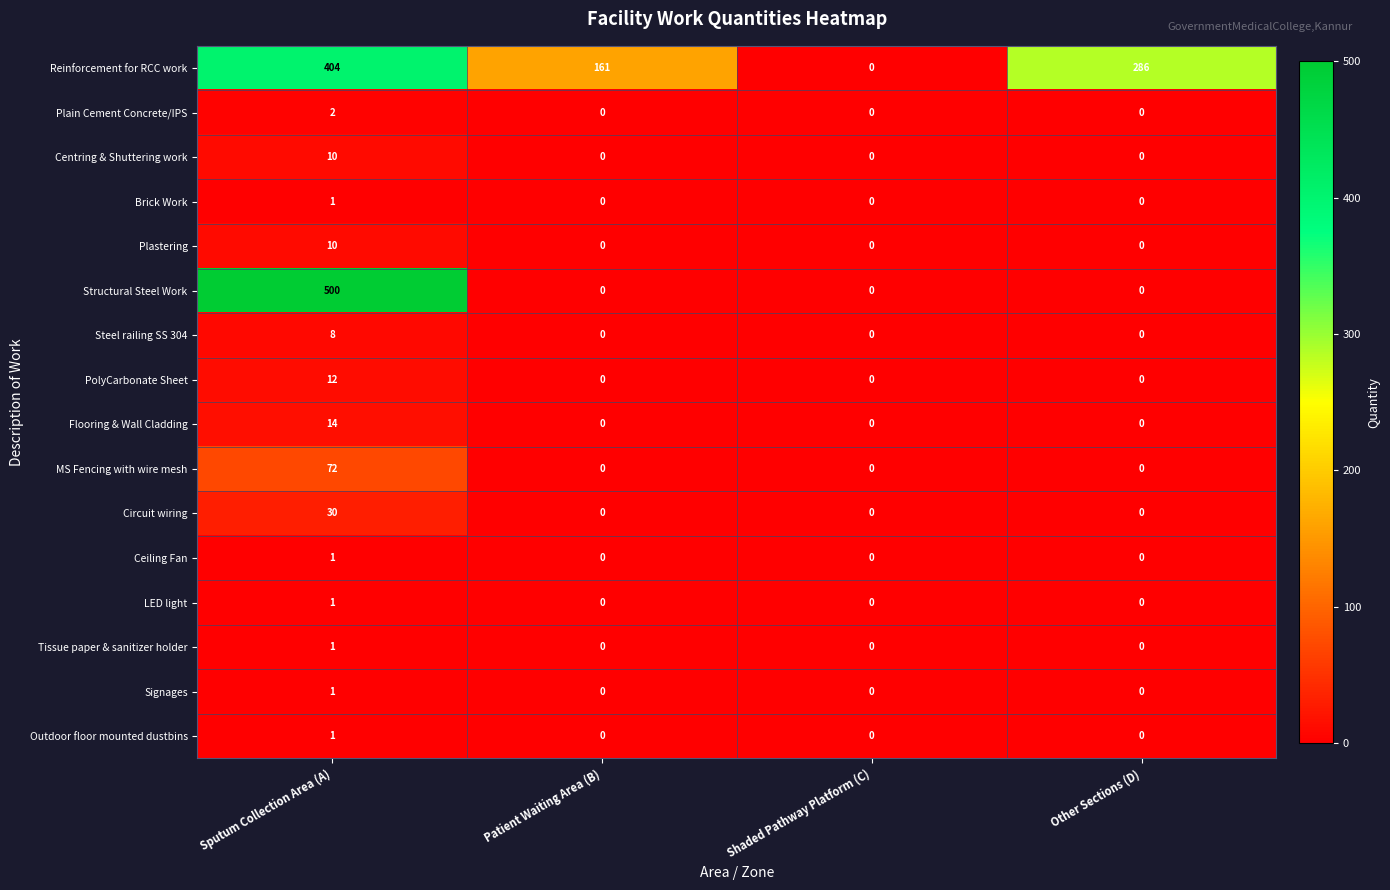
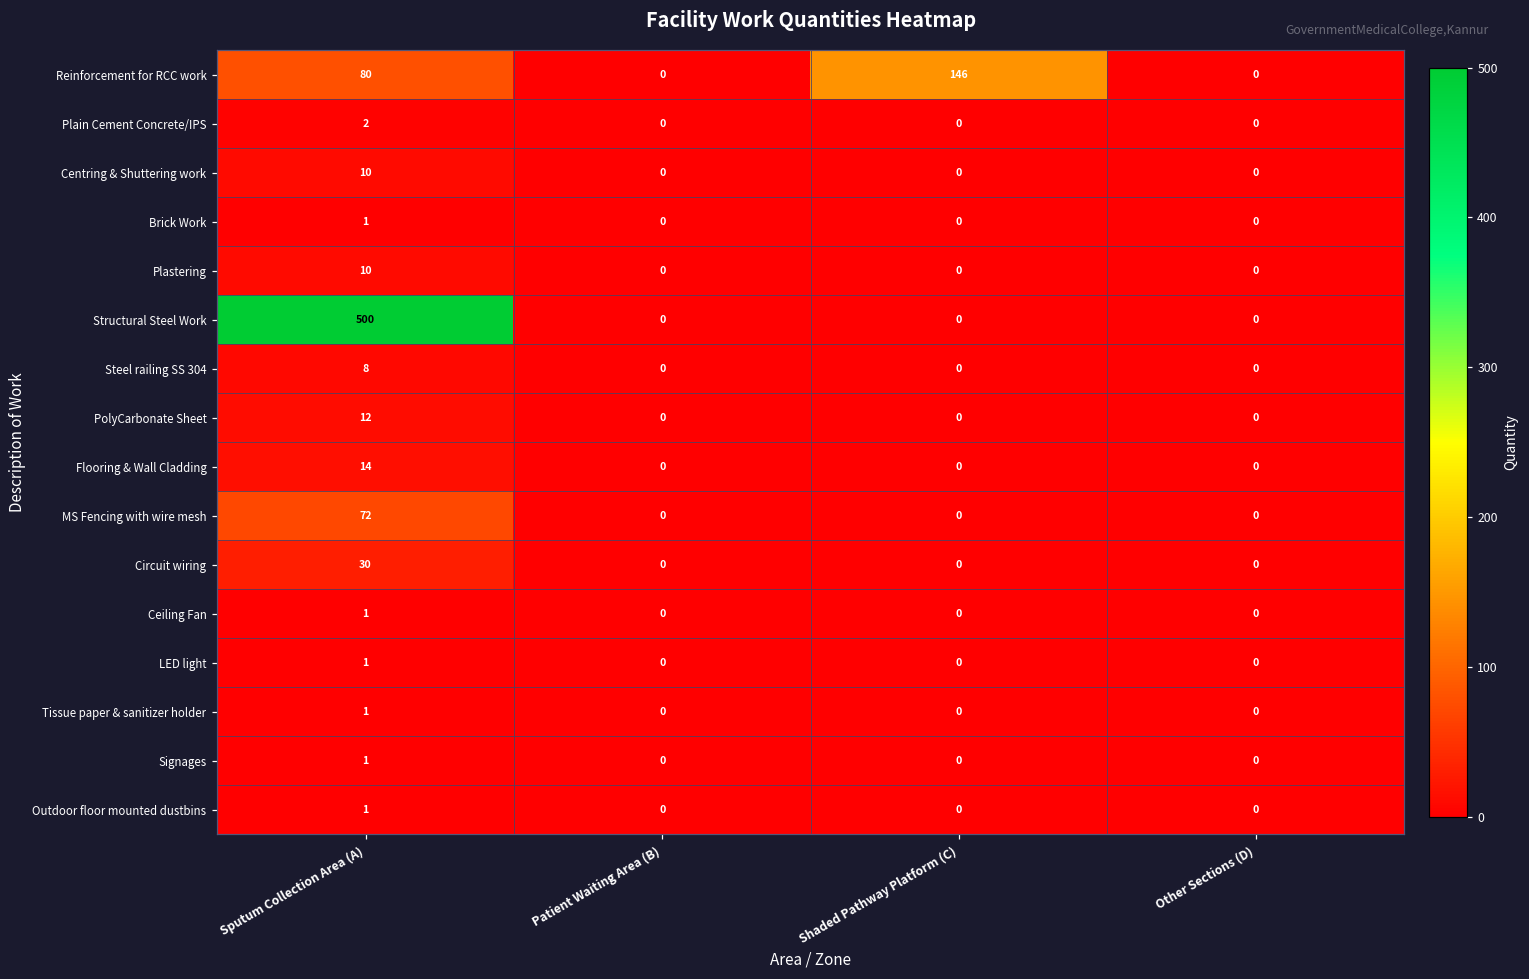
  {
    "Reinforcement for RCC work": {
-     "Sputum Collection Area (A)": 404,
-     "Patient Waiting Area (B)": 161,
-     "Shaded Pathway Platform (C)": 0,
-     "Other Sections (D)": 286
+     "Sputum Collection Area (A)": 80,
+     "Patient Waiting Area (B)": 0,
+     "Shaded Pathway Platform (C)": 146,
+     "Other Sections (D)": 0
    },
    "Plain Cement Concrete/IPS": {
      "Sputum Collection Area (A)": 2,
      "Patient Waiting Area (B)": 0,
      "Shaded Pathway Platform (C)": 0,
      "Other Sections (D)": 0
    },
    "Centring & Shuttering work": {
      "Sputum Collection Area (A)": 10,
      "Patient Waiting Area (B)": 0,
      "Shaded Pathway Platform (C)": 0,
      "Other Sections (D)": 0
    },
    "Brick Work": {
      "Sputum Collection Area (A)": 1,
      "Patient Waiting Area (B)": 0,
      "Shaded Pathway Platform (C)": 0,
      "Other Sections (D)": 0
    },
    "Plastering": {
      "Sputum Collection Area (A)": 10,
      "Patient Waiting Area (B)": 0,
      "Shaded Pathway Platform (C)": 0,
      "Other Sections (D)": 0
    },
    "Structural Steel Work": {
      "Sputum Collection Area (A)": 500,
      "Patient Waiting Area (B)": 0,
      "Shaded Pathway Platform (C)": 0,
      "Other Sections (D)": 0
    },
    "Steel railing SS 304": {
      "Sputum Collection Area (A)": 8,
      "Patient Waiting Area (B)": 0,
      "Shaded Pathway Platform (C)": 0,
      "Other Sections (D)": 0
    },
    "PolyCarbonate Sheet": {
      "Sputum Collection Area (A)": 12,
      "Patient Waiting Area (B)": 0,
      "Shaded Pathway Platform (C)": 0,
      "Other Sections (D)": 0
    },
    "Flooring & Wall Cladding": {
      "Sputum Collection Area (A)": 14,
      "Patient Waiting Area (B)": 0,
      "Shaded Pathway Platform (C)": 0,
      "Other Sections (D)": 0
    },
    "MS Fencing with wire mesh": {
      "Sputum Collection Area (A)": 72,
      "Patient Waiting Area (B)": 0,
      "Shaded Pathway Platform (C)": 0,
      "Other Sections (D)": 0
    },
    "Circuit wiring": {
      "Sputum Collection Area (A)": 30,
      "Patient Waiting Area (B)": 0,
      "Shaded Pathway Platform (C)": 0,
      "Other Sections (D)": 0
    },
    "Ceiling Fan": {
      "Sputum Collection Area (A)": 1,
      "Patient Waiting Area (B)": 0,
      "Shaded Pathway Platform (C)": 0,
      "Other Sections (D)": 0
    },
    "LED light": {
      "Sputum Collection Area (A)": 1,
      "Patient Waiting Area (B)": 0,
      "Shaded Pathway Platform (C)": 0,
      "Other Sections (D)": 0
    },
    "Tissue paper & sanitizer holder": {
      "Sputum Collection Area (A)": 1,
      "Patient Waiting Area (B)": 0,
      "Shaded Pathway Platform (C)": 0,
      "Other Sections (D)": 0
    },
    "Signages": {
      "Sputum Collection Area (A)": 1,
      "Patient Waiting Area (B)": 0,
      "Shaded Pathway Platform (C)": 0,
      "Other Sections (D)": 0
    },
    "Outdoor floor mounted dustbins": {
      "Sputum Collection Area (A)": 1,
      "Patient Waiting Area (B)": 0,
      "Shaded Pathway Platform (C)": 0,
      "Other Sections (D)": 0
    }
  }
